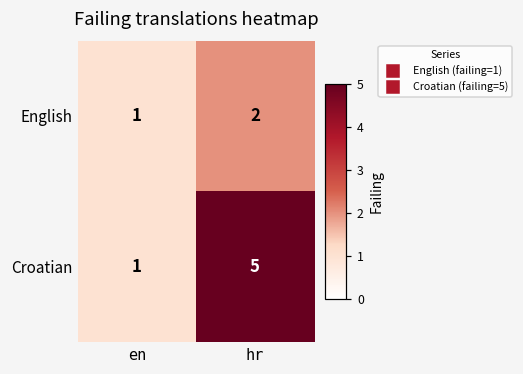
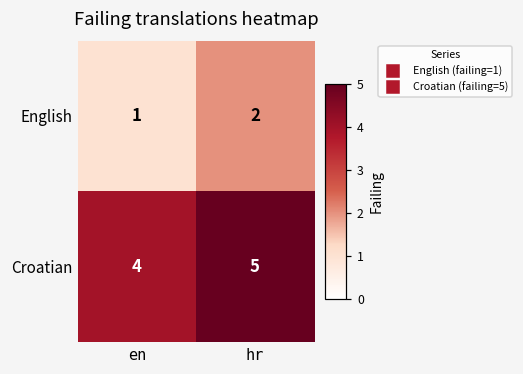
  {
    "English": {
      "en": 1,
      "hr": 2
    },
    "Croatian": {
-     "en": 1,
+     "en": 4,
      "hr": 5
    }
  }
